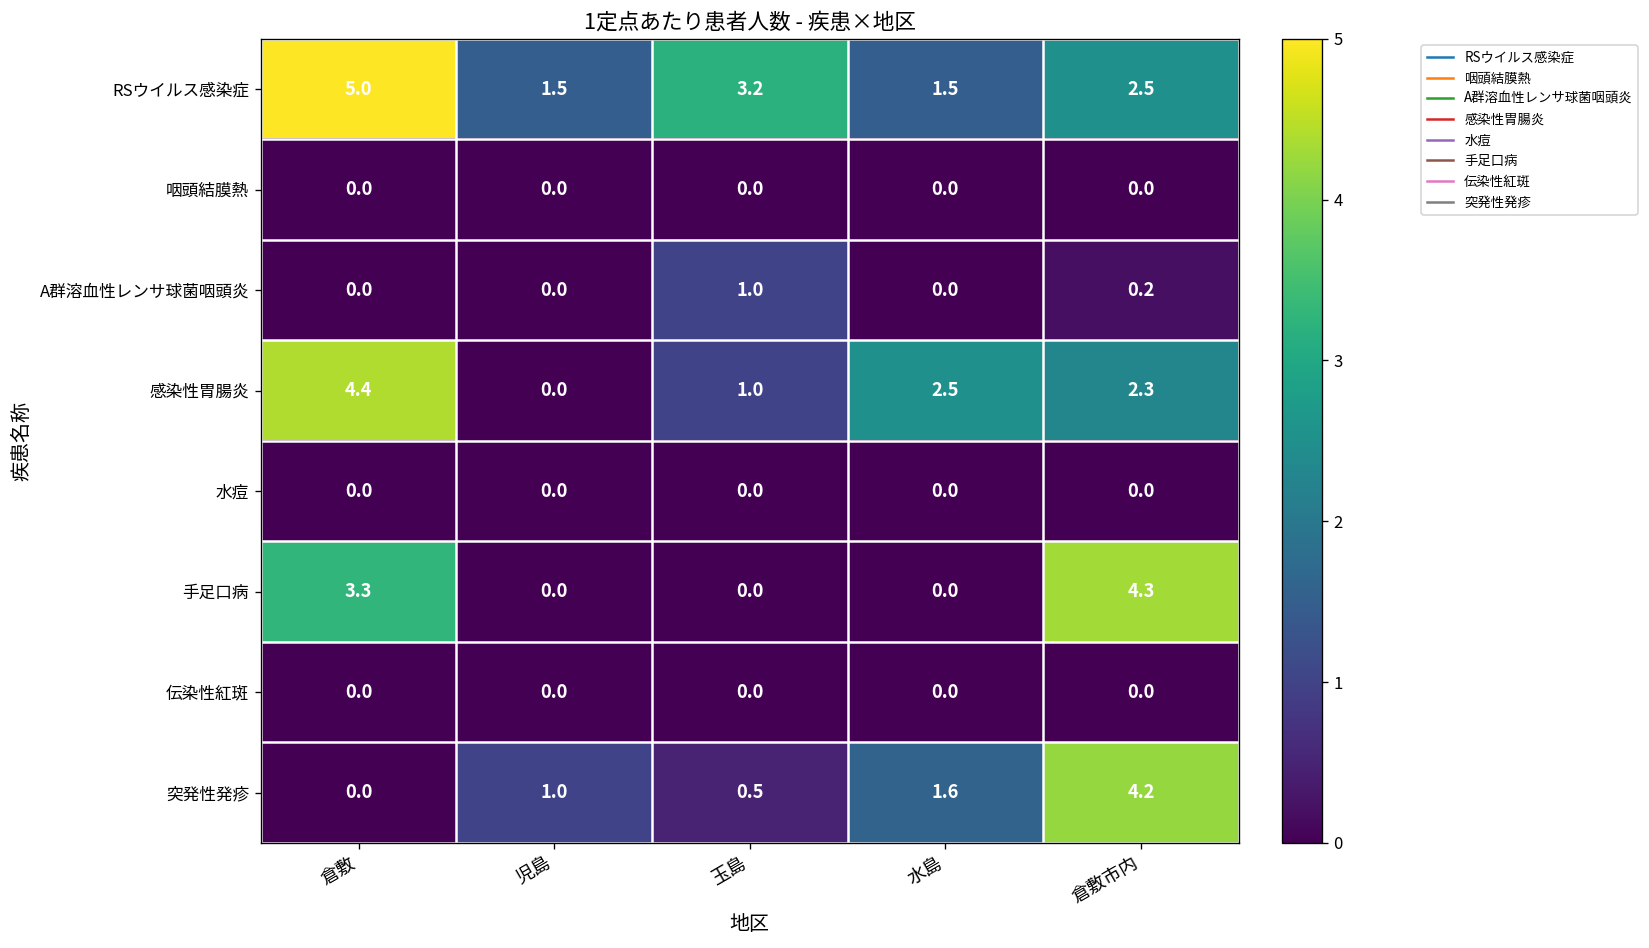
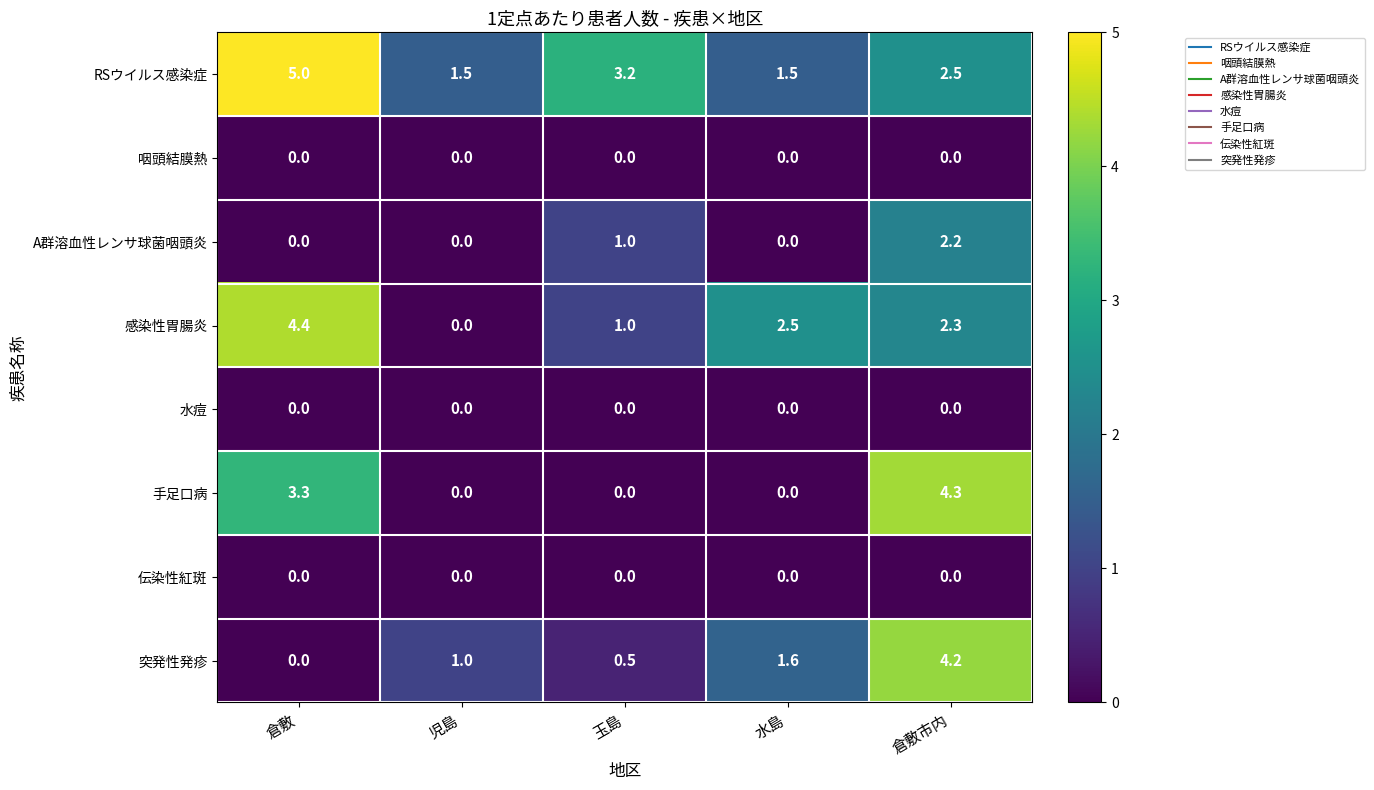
  {
    "RSウイルス感染症": {
      "倉敷": 5.0,
      "児島": 1.5,
      "玉島": 3.2,
      "水島": 1.5,
      "倉敷市内": 2.5
    },
    "咽頭結膜熱": {
      "倉敷": 0.0,
      "児島": 0.0,
      "玉島": 0.0,
      "水島": 0.0,
      "倉敷市内": 0.0
    },
    "A群溶血性レンサ球菌咽頭炎": {
      "倉敷": 0.0,
      "児島": 0.0,
      "玉島": 1.0,
      "水島": 0.0,
-     "倉敷市内": 0.2
+     "倉敷市内": 2.2
    },
    "感染性胃腸炎": {
      "倉敷": 4.4,
      "児島": 0.0,
      "玉島": 1.0,
      "水島": 2.5,
      "倉敷市内": 2.3
    },
    "水痘": {
      "倉敷": 0.0,
      "児島": 0.0,
      "玉島": 0.0,
      "水島": 0.0,
      "倉敷市内": 0.0
    },
    "手足口病": {
      "倉敷": 3.3,
      "児島": 0.0,
      "玉島": 0.0,
      "水島": 0.0,
      "倉敷市内": 4.3
    },
    "伝染性紅斑": {
      "倉敷": 0.0,
      "児島": 0.0,
      "玉島": 0.0,
      "水島": 0.0,
      "倉敷市内": 0.0
    },
    "突発性発疹": {
      "倉敷": 0.0,
      "児島": 1.0,
      "玉島": 0.5,
      "水島": 1.6,
      "倉敷市内": 4.2
    }
  }
